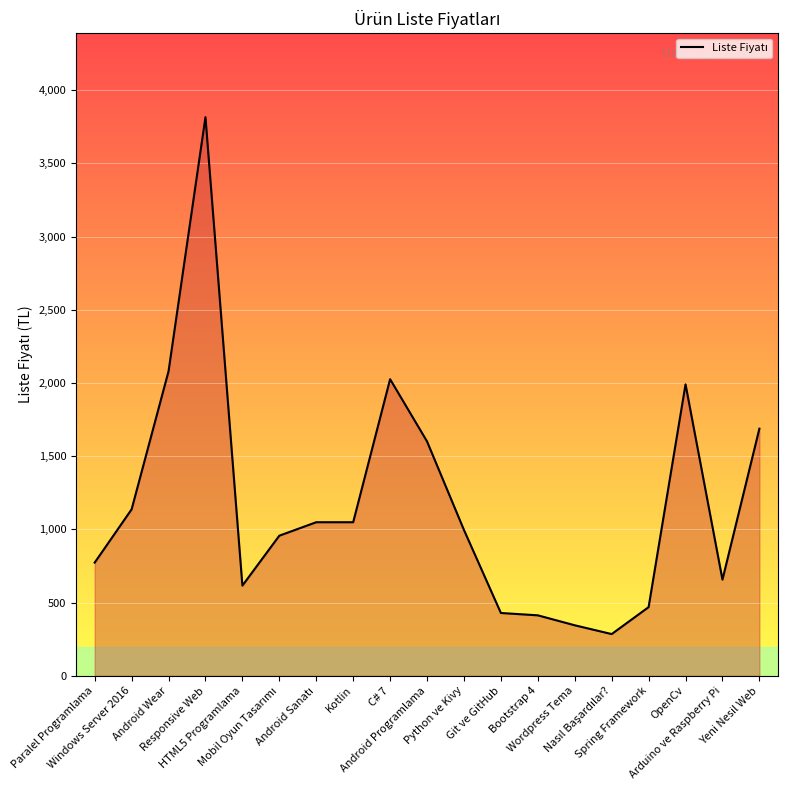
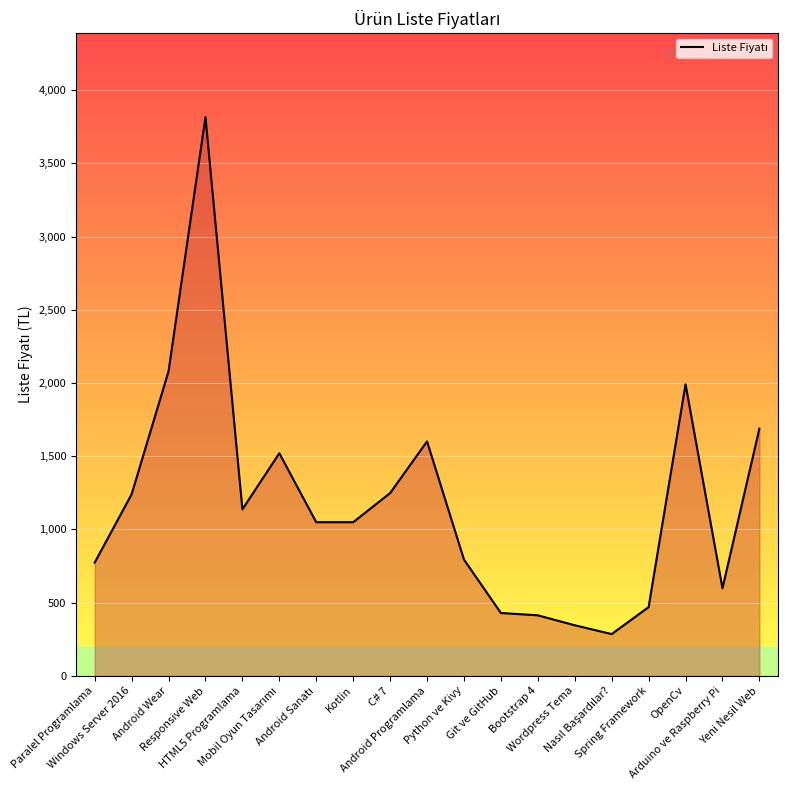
  {
    "Paralel Programlama": "770",
-   "Windows Server 2016": "1,140",
+   "Windows Server 2016": "1,240",
    "Android Wear": "2,080",
    "Responsive Web": "3,820",
-   "HTML5 Programlama": "620",
-   "Mobil Oyun Tasarımı": "960",
+   "HTML5 Programlama": "1,140",
+   "Mobil Oyun Tasarımı": "1,520",
    "Android Sanatı": "1,050",
    "Kotlin": "1,050",
-   "C# 7": "2,030",
+   "C# 7": "1,250",
    "Android Programlama": "1,600",
-   "Python ve Kivy": "1,000",
+   "Python ve Kivy": "790",
    "Git ve GitHub": "430",
    "Bootstrap 4": "410",
    "Wordpress Tema": "350",
    "Nasıl Başardılar?": "290",
    "Spring Framework": "470",
    "OpenCv": "1,990",
-   "Arduino ve Raspberry Pi": "660",
+   "Arduino ve Raspberry Pi": "600",
    "Yeni Nesil Web": "1,690"
  }
